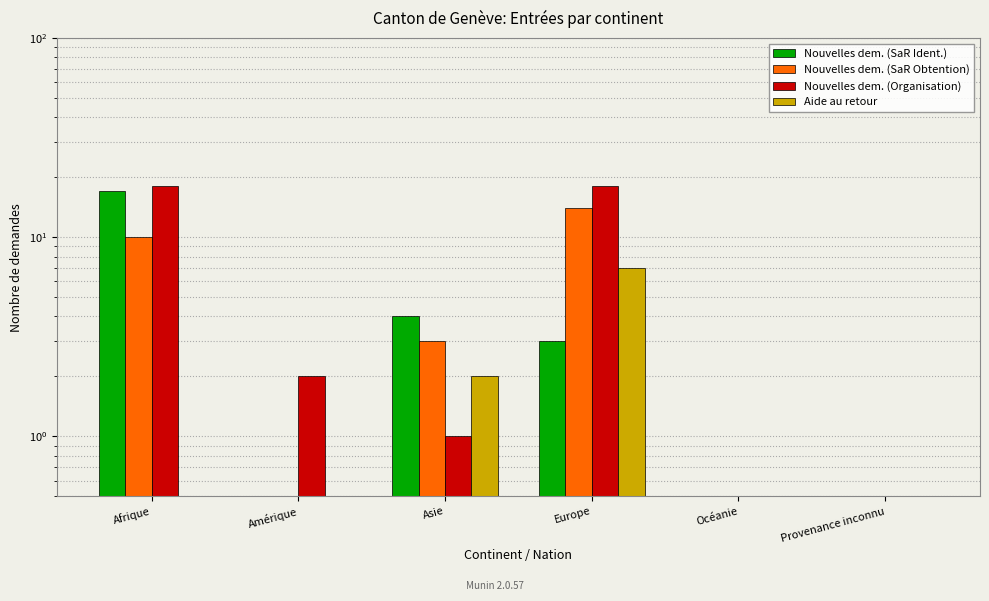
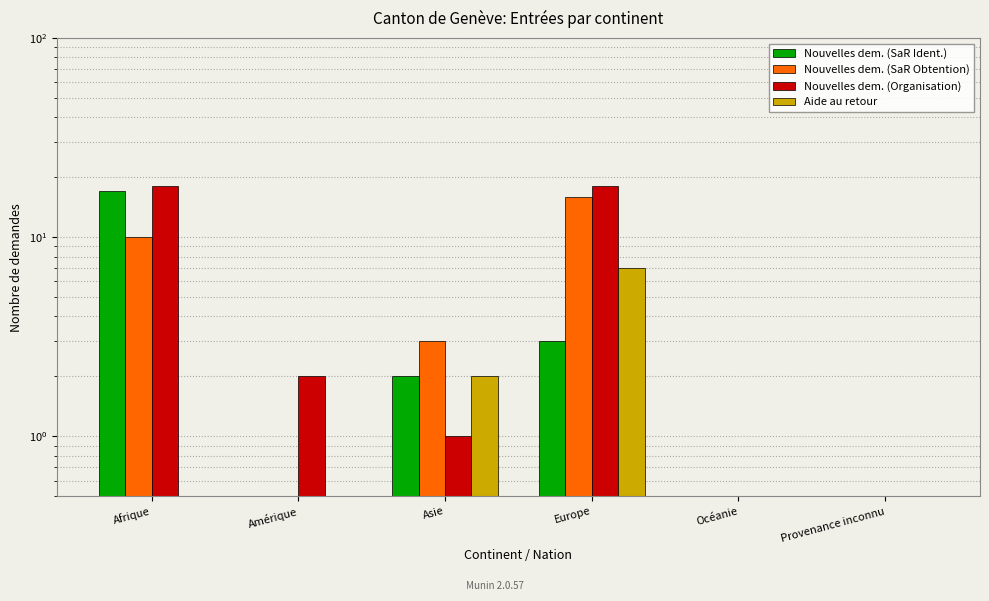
  {
    "Nouvelles dem. (SaR Ident.)": {
      "Afrique": 17,
-     "Asie": 4,
+     "Asie": 2,
      "Europe": 3
    },
    "Nouvelles dem. (SaR Obtention)": {
      "Afrique": 10,
      "Asie": 3,
-     "Europe": 14
+     "Europe": 16
    },
    "Nouvelles dem. (Organisation)": {
      "Afrique": 18,
      "Amérique": 2,
      "Asie": 1,
      "Europe": 18
    },
    "Aide au retour": {
      "Asie": 2,
      "Europe": 7
    }
  }
